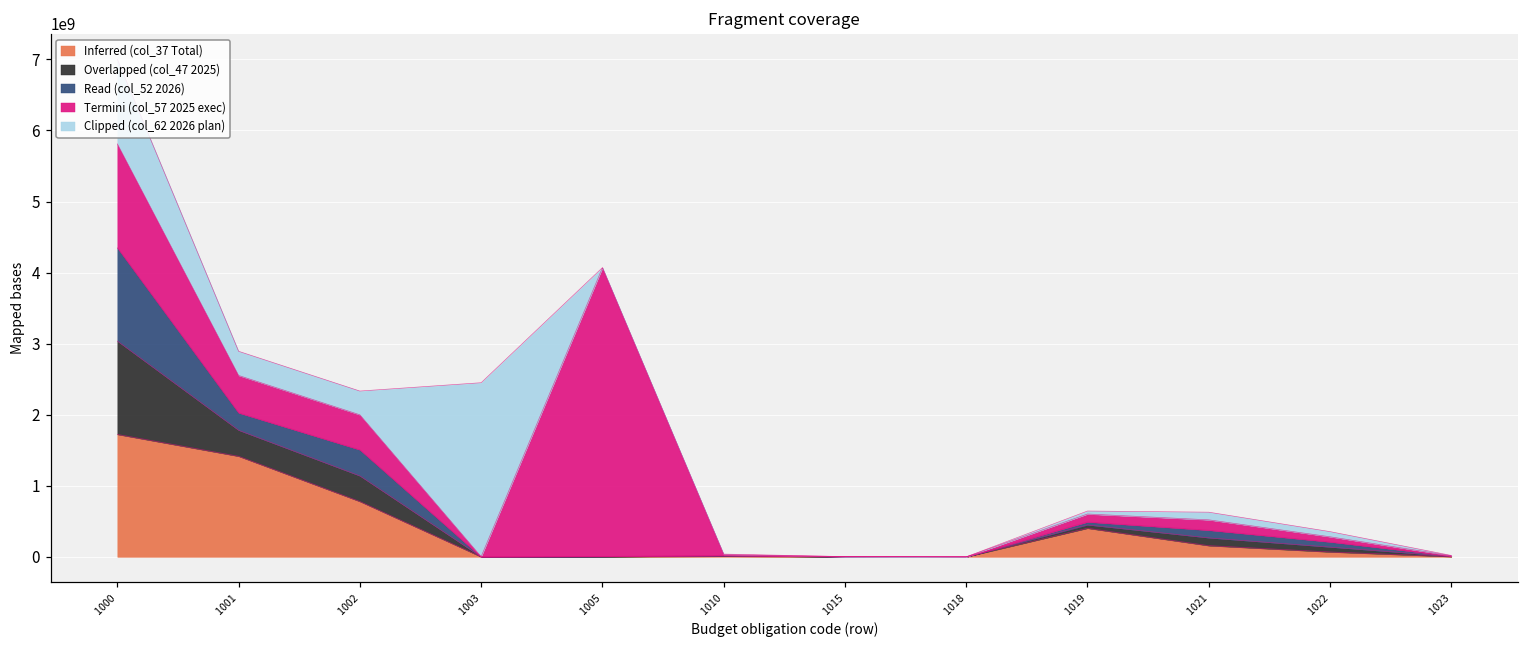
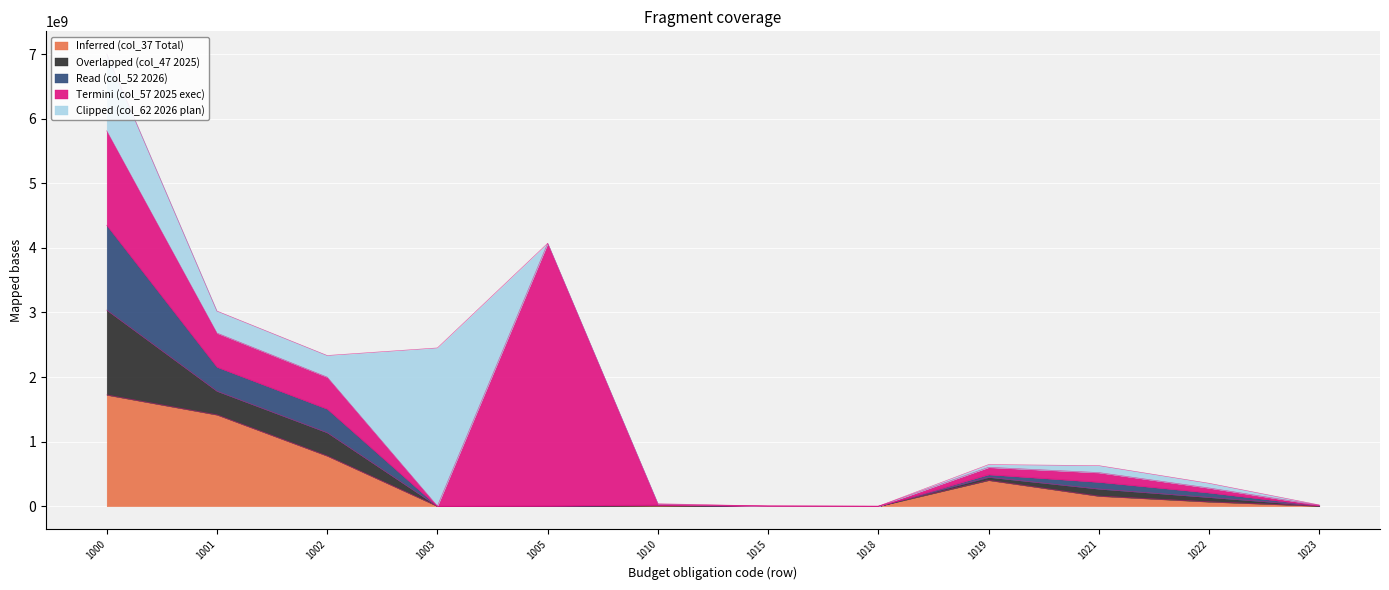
  {
    "Inferred (col_37 Total)": {
      "1000": 1700000000,
      "1001": 1400000000,
      "1002": 800000000,
      "1019": 400000000,
      "1021": 200000000,
      "1022": 100000000
    },
    "Overlapped (col_47 2025)": {
      "1000": 1300000000,
      "1001": 400000000,
      "1002": 400000000,
      "1019": 0,
      "1021": 100000000,
      "1022": 100000000
    },
    "Read (col_52 2026)": {
      "1000": 1300000000,
-     "1001": 200000000,
+     "1001": 400000000,
      "1002": 400000000,
      "1019": 0,
      "1021": 100000000,
      "1022": 100000000
    },
    "Termini (col_57 2025 exec)": {
      "1000": 1500000000,
      "1001": 500000000,
      "1002": 500000000,
      "1019": 100000000,
      "1021": 100000000,
      "1022": 100000000
    },
    "Clipped (col_62 2026 plan)": {
      "1001": 300000000,
      "1002": 300000000,
      "1003": 2400000000,
      "1019": 0,
      "1021": 100000000,
      "1022": 100000000
    }
  }
